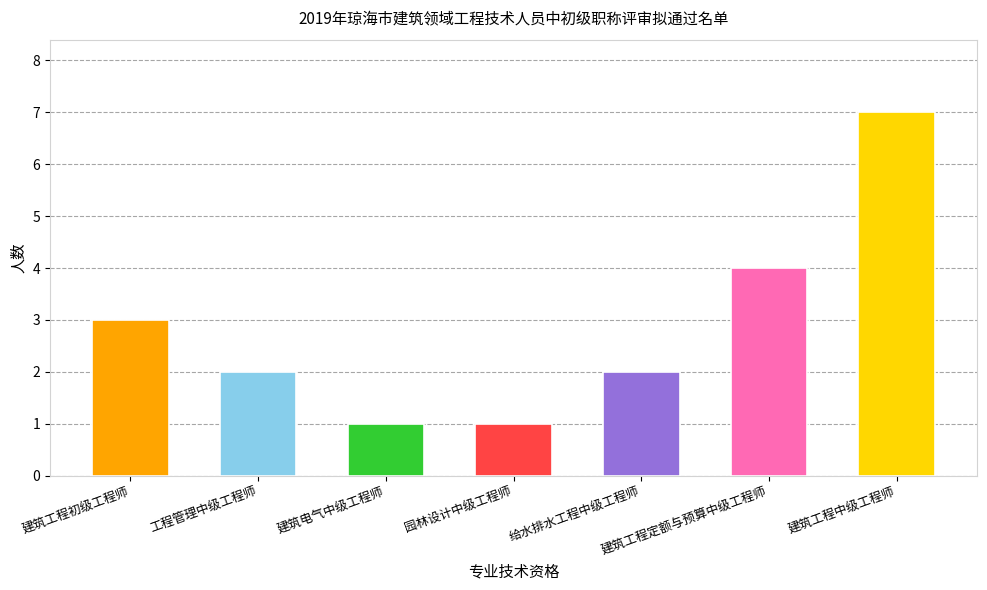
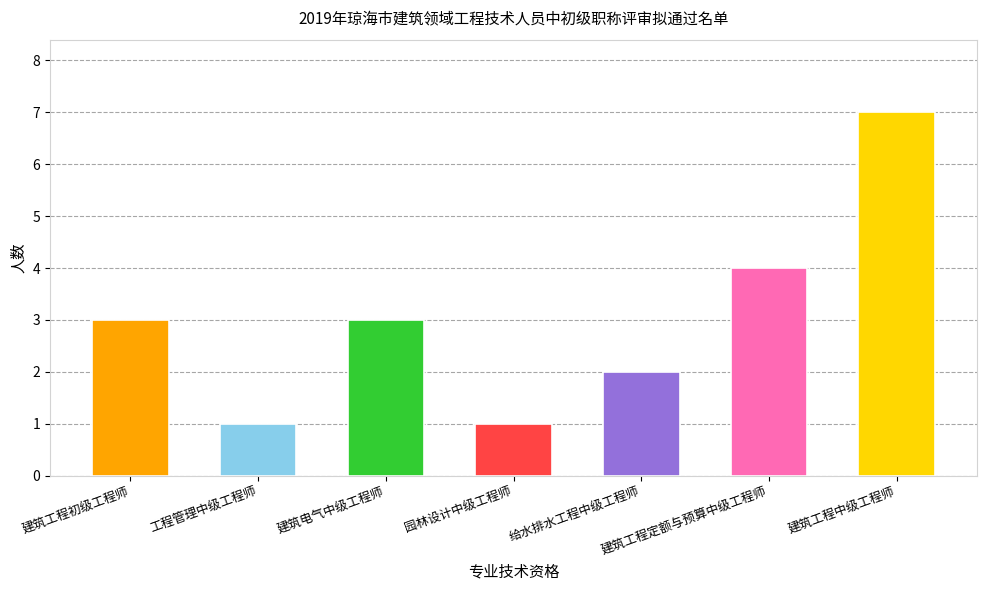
  {
    "建筑工程初级工程师": 3,
-   "工程管理中级工程师": 2,
-   "建筑电气中级工程师": 1,
+   "工程管理中级工程师": 1,
+   "建筑电气中级工程师": 3,
    "园林设计中级工程师": 1,
    "给水排水工程中级工程师": 2,
    "建筑工程定额与预算中级工程师": 4,
    "建筑工程中级工程师": 7
  }
